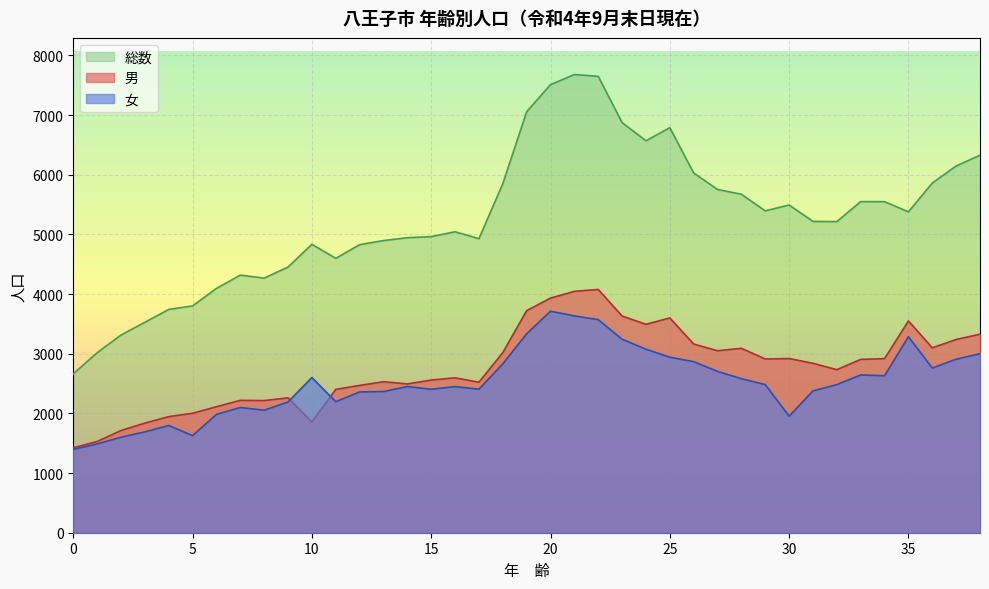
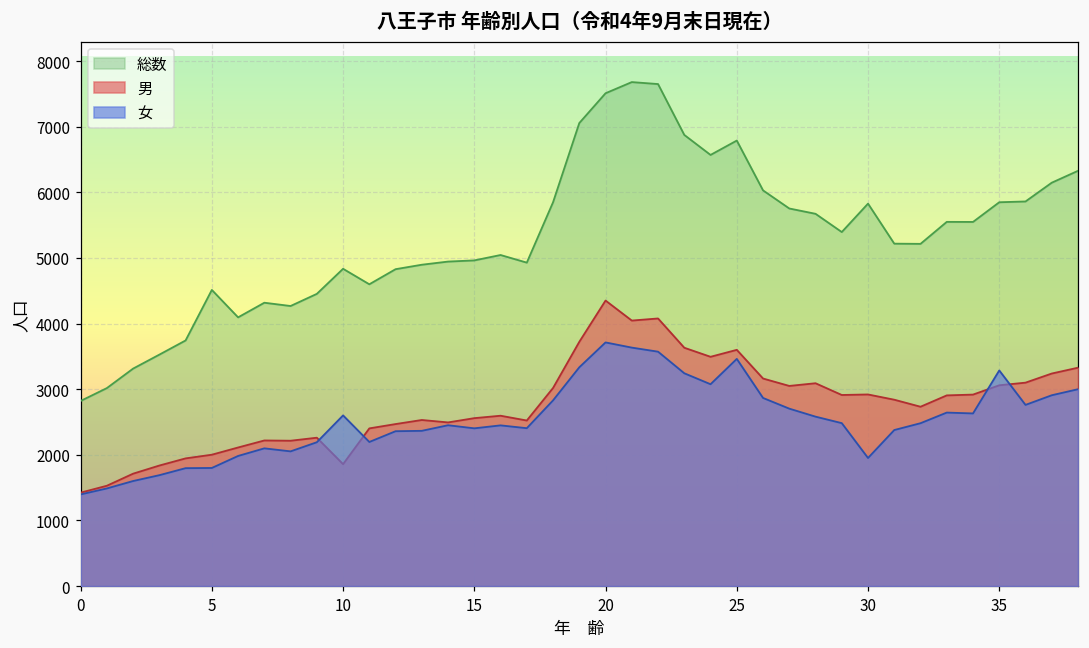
  {
    "総数": {
-     "0": 2700,
-     "5": 3800,
+     "0": 2800,
+     "5": 4500,
      "10": 4800,
      "15": 5000,
      "20": 7500,
      "25": 6800,
-     "30": 5500,
-     "35": 5400
+     "30": 5800,
+     "35": 5800
    },
    "男": {
      "5": 2000,
      "10": 1900,
      "15": 2600,
-     "20": 3900,
+     "20": 4400,
      "25": 3600,
      "30": 2900,
-     "35": 3600
+     "35": 3100
    },
    "女": {
-     "5": 1600,
+     "5": 1800,
      "10": 2600,
      "15": 2400,
      "20": 3700,
-     "25": 2900,
+     "25": 3500,
      "30": 2000,
      "35": 3300
    }
  }
